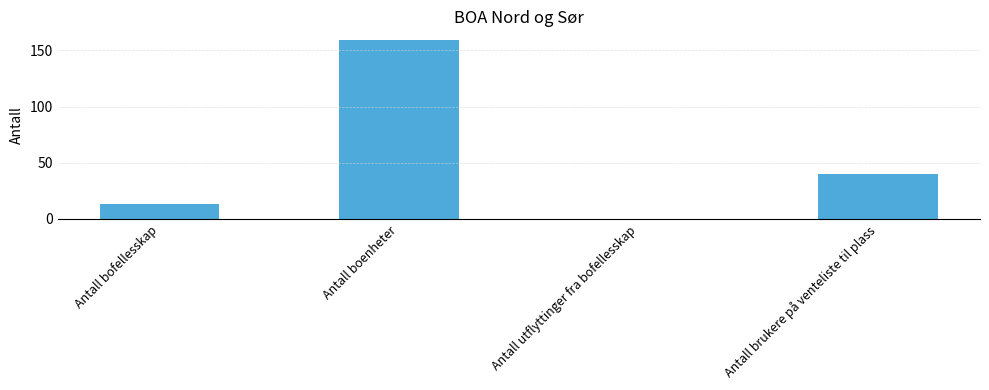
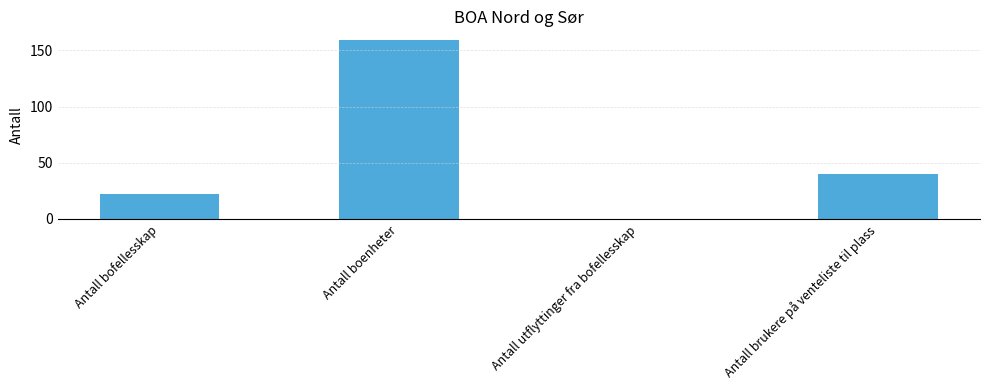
  {
-   "Antall bofellesskap": 13,
+   "Antall bofellesskap": 22,
    "Antall boenheter": 159,
    "Antall utflyttinger fra bofellesskap": 0,
    "Antall brukere på venteliste til plass": 40
  }
